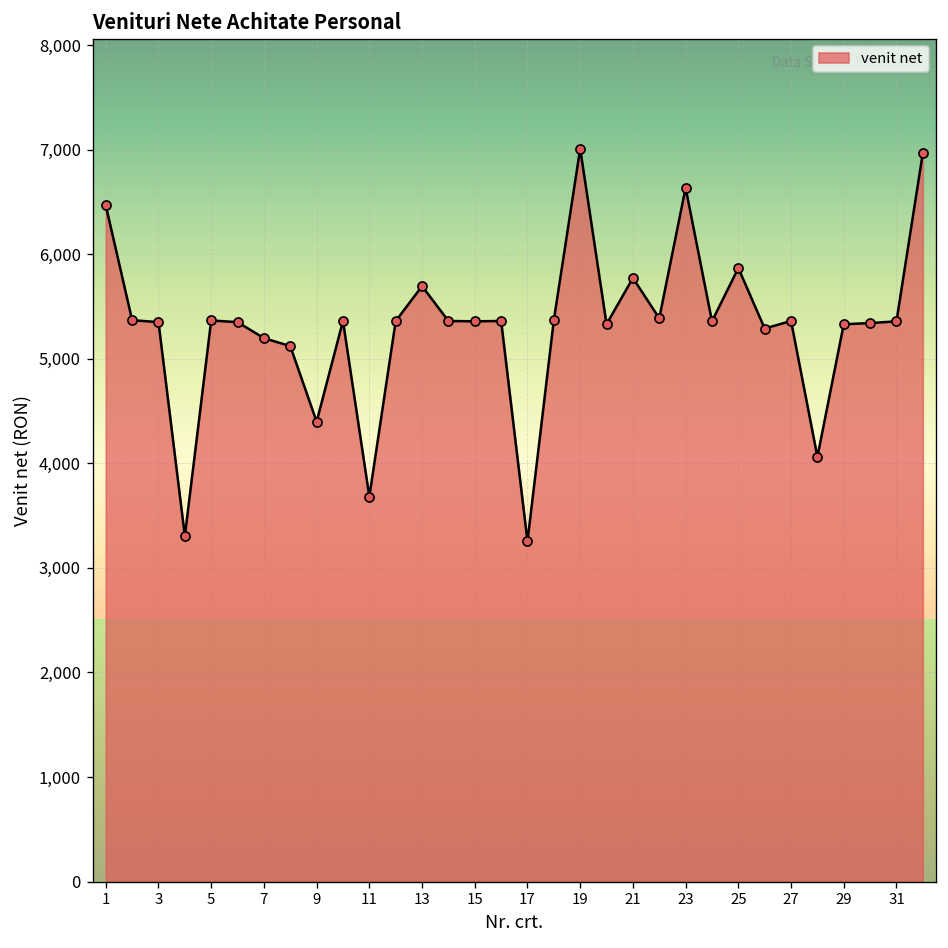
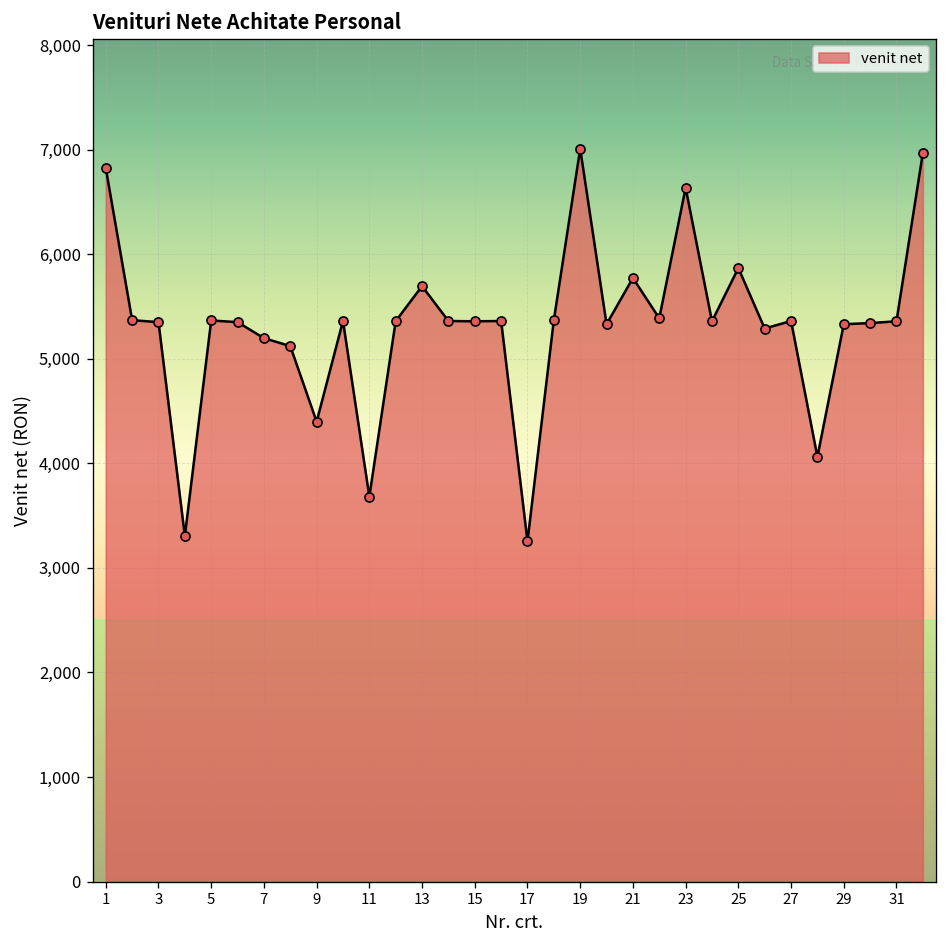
  {
-   "1": "6,500",
+   "1": "6,800",
    "3": "5,400",
    "5": "5,400",
    "7": "5,200",
    "9": "4,400",
    "11": "3,700",
    "13": "5,700",
    "15": "5,400",
    "17": "3,300",
    "19": "7,000",
    "21": "5,800",
    "23": "6,600",
    "25": "5,900",
    "27": "5,400",
    "29": "5,300",
    "31": "5,400"
  }
